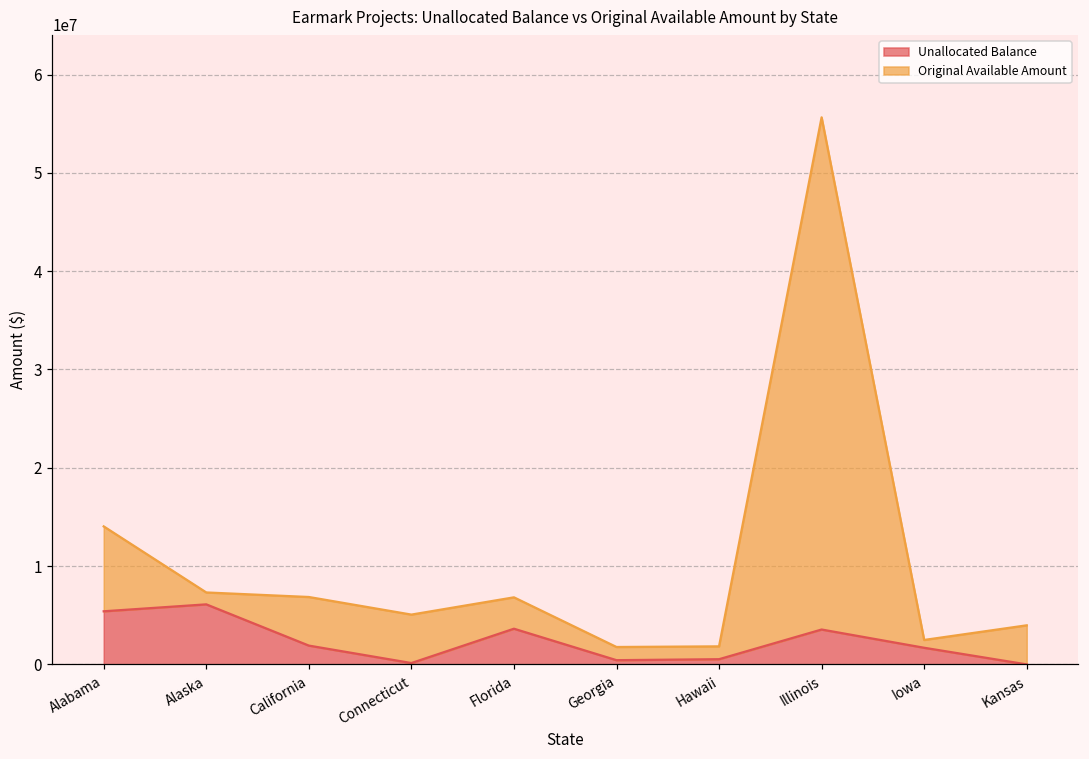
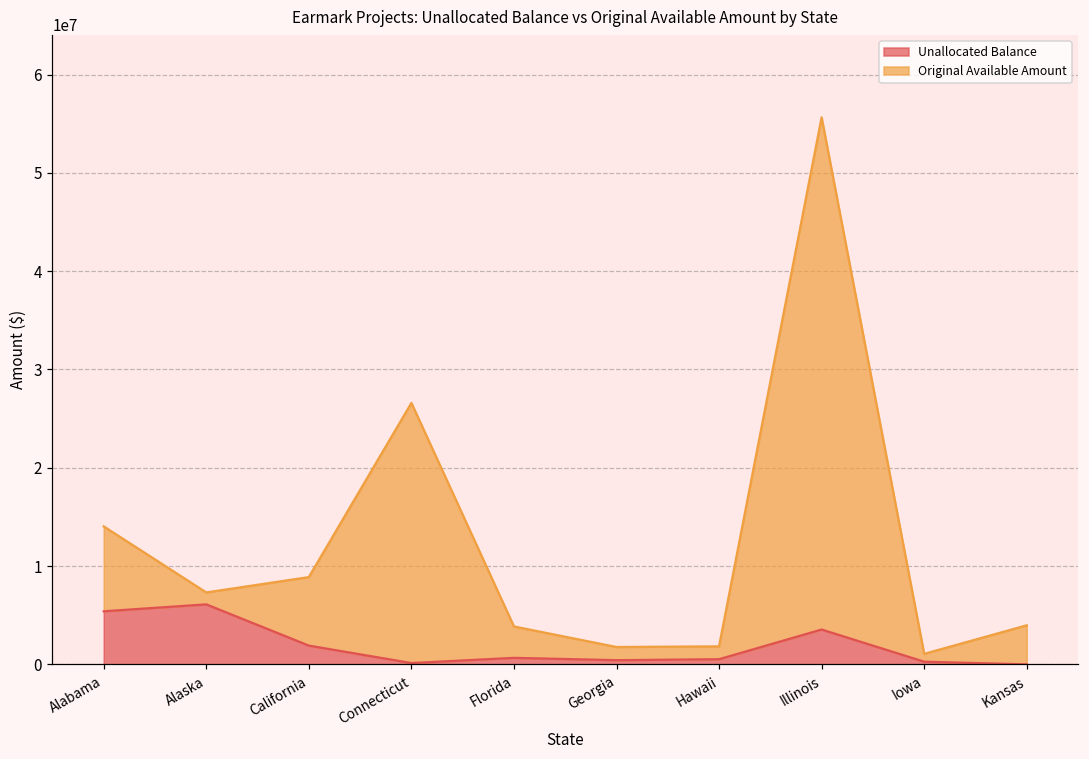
  {
    "Unallocated Balance": {
      "Alabama": 5000000,
      "Alaska": 6000000,
      "California": 2000000,
      "Connecticut": 0,
-     "Florida": 4000000,
+     "Florida": 1000000,
      "Georgia": 0,
      "Hawaii": 1000000,
      "Illinois": 4000000,
-     "Iowa": 2000000,
+     "Iowa": 0,
      "Kansas": 0
    },
    "Original Available Amount": {
      "Alabama": 9000000,
      "Alaska": 1000000,
-     "California": 5000000,
-     "Connecticut": 5000000,
+     "California": 7000000,
+     "Connecticut": 26000000,
      "Florida": 3000000,
      "Georgia": 1000000,
      "Hawaii": 1000000,
      "Illinois": 52000000,
      "Iowa": 1000000,
      "Kansas": 4000000
    }
  }
